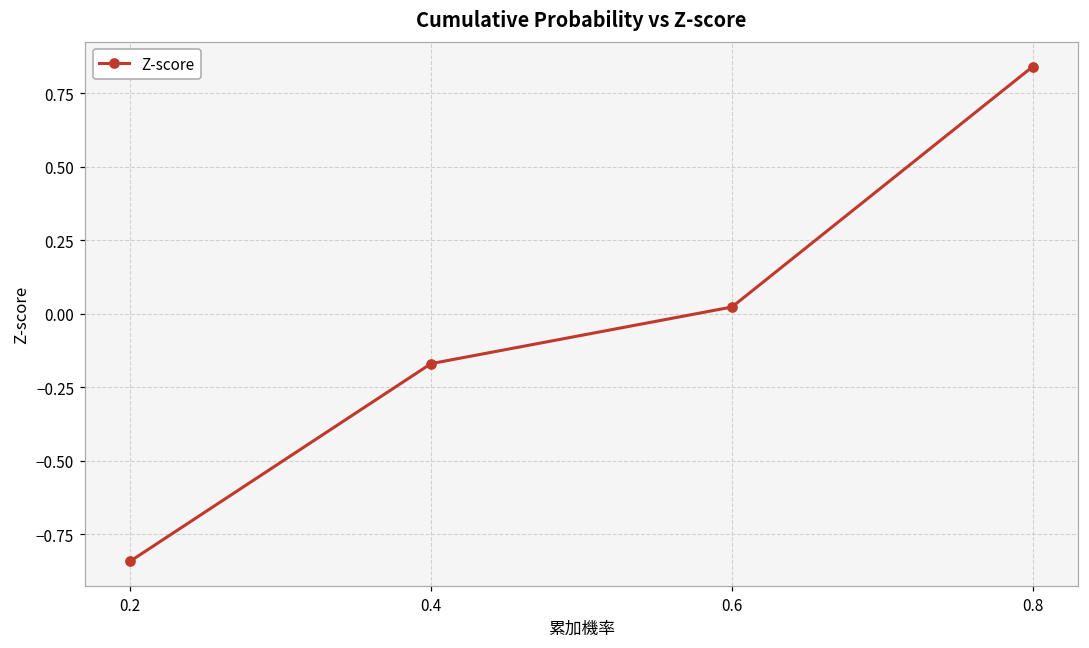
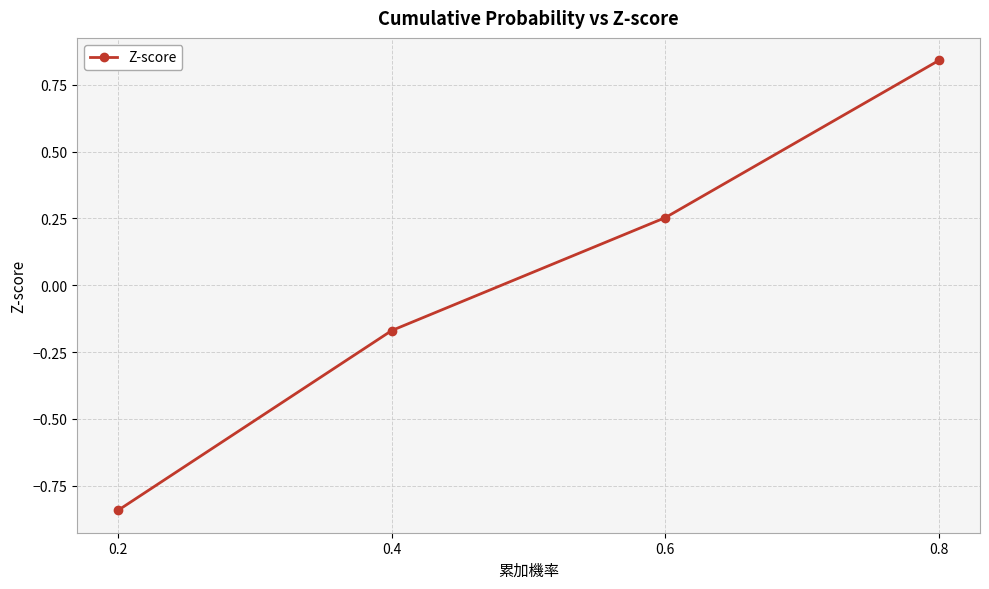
  {
    "0.2": -0.84,
    "0.4": -0.17,
-   "0.6": 0.02,
+   "0.6": 0.25,
    "0.8": 0.84
  }
